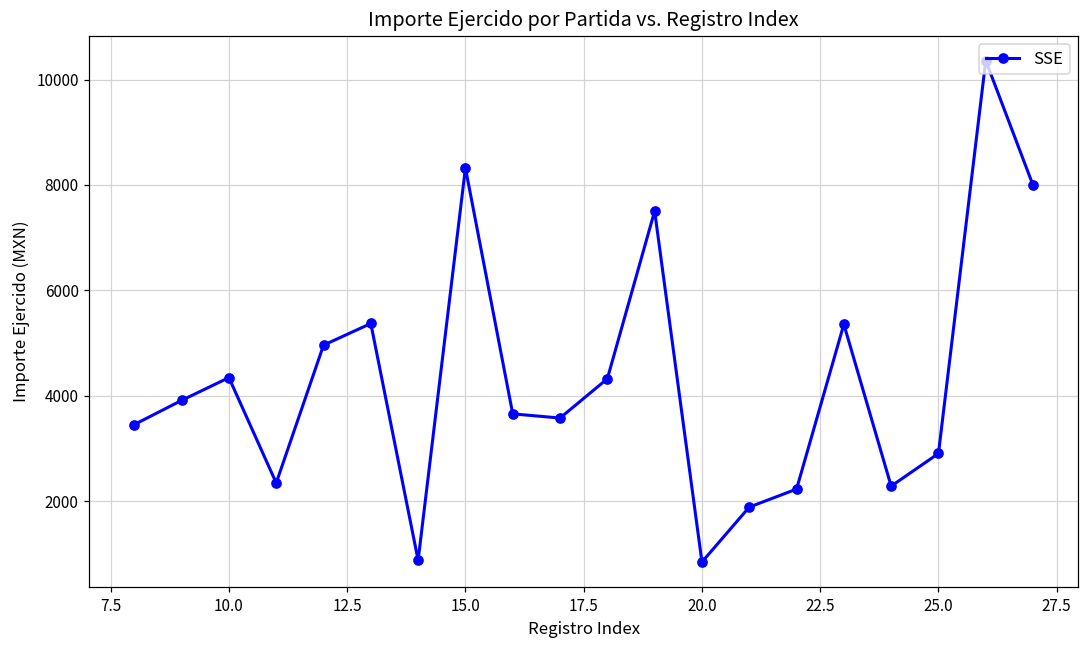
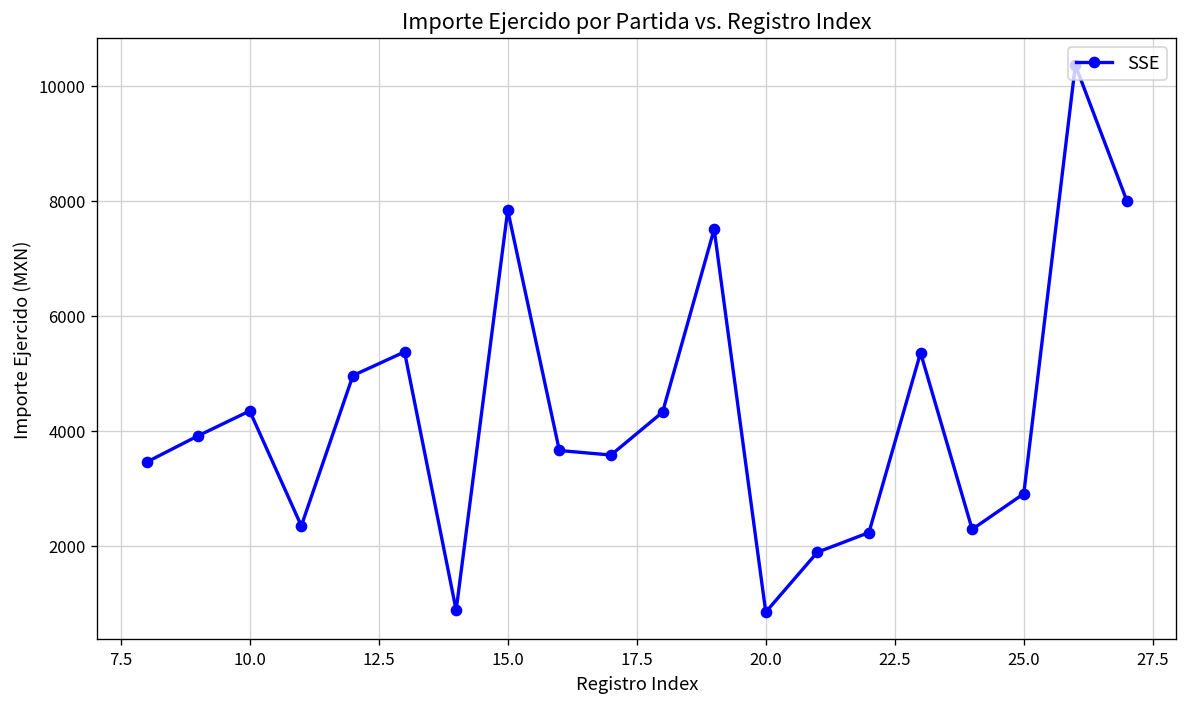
  {
    "10.0": 4300,
-   "15.0": 8300,
+   "15.0": 7800,
    "20.0": 800,
    "25.0": 2900
  }
